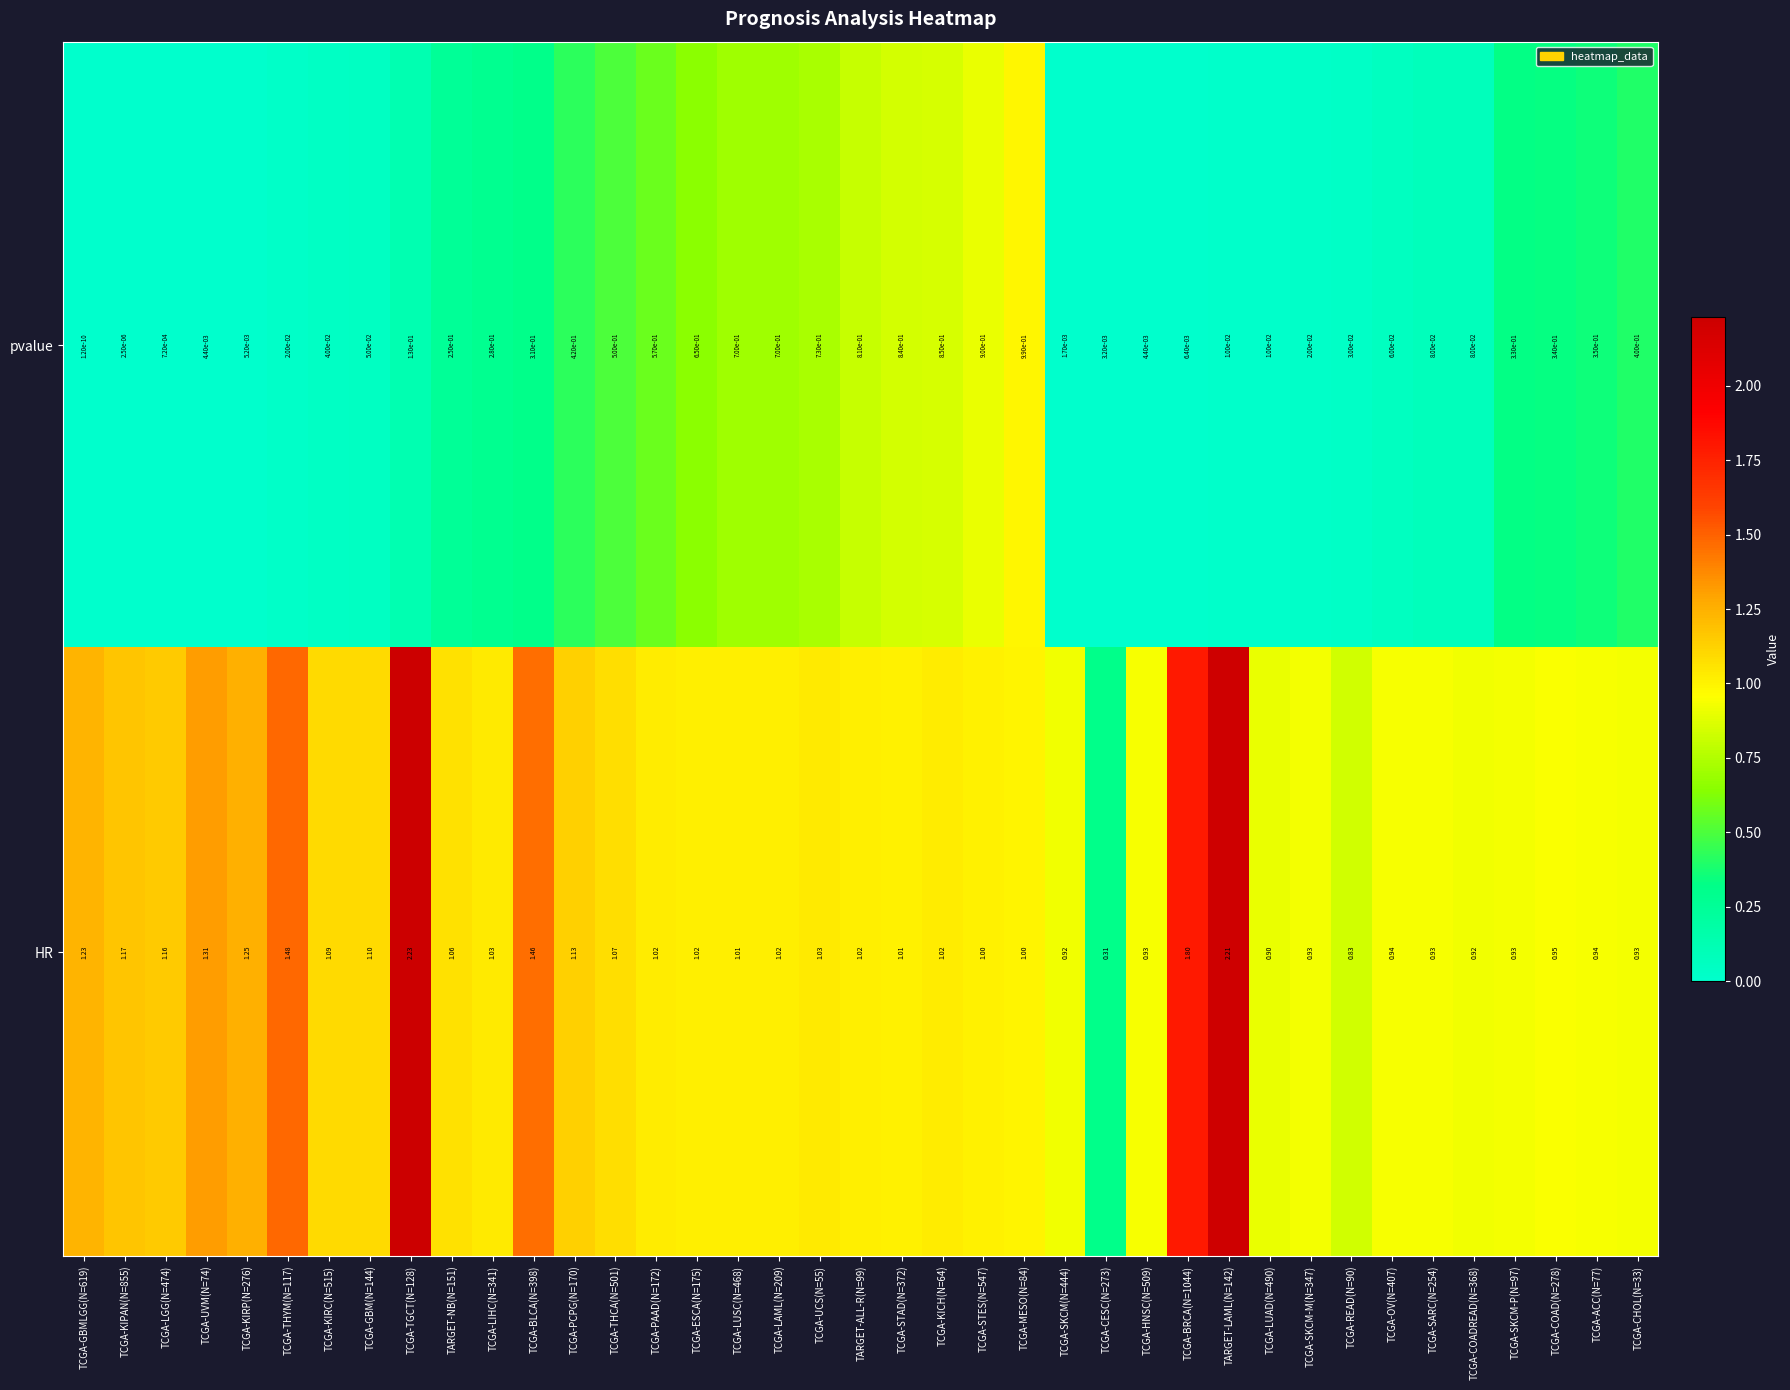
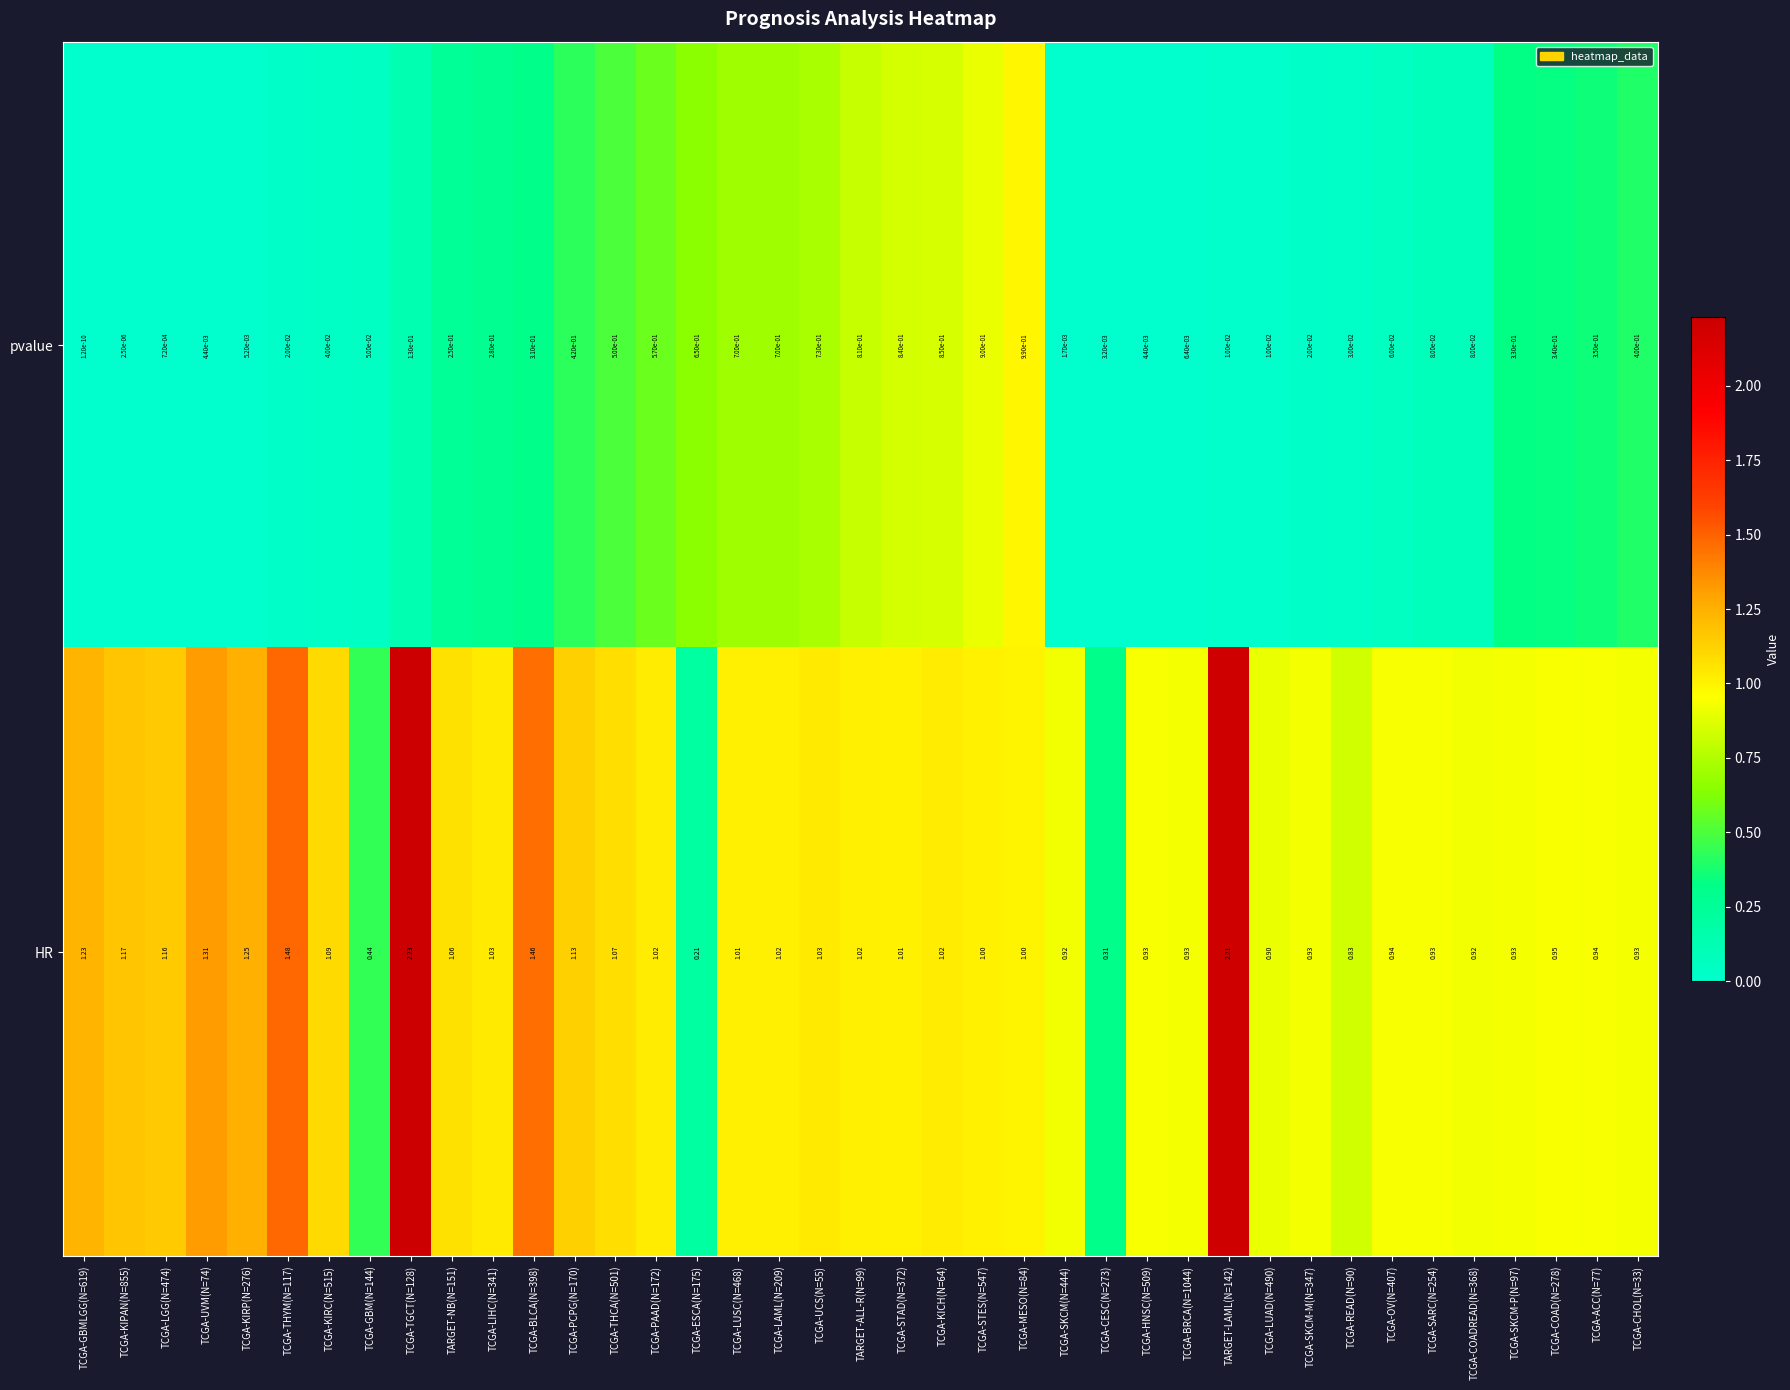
  {
    "pvalue": {
      "TCGA-GBMLGG(N=619)": "1.20e-10",
      "TCGA-KIPAN(N=855)": "2.50e-06",
      "TCGA-LGG(N=474)": "7.20e-04",
      "TCGA-UVM(N=74)": "4.40e-03",
      "TCGA-KIRP(N=276)": "5.20e-03",
      "TCGA-THYM(N=117)": "2.00e-02",
      "TCGA-KIRC(N=515)": "4.00e-02",
      "TCGA-GBM(N=144)": "5.00e-02",
      "TCGA-TGCT(N=128)": "1.30e-01",
      "TARGET-NB(N=151)": "2.50e-01",
      "TCGA-LIHC(N=341)": "2.80e-01",
      "TCGA-BLCA(N=398)": "3.10e-01",
      "TCGA-PCPG(N=170)": "4.20e-01",
      "TCGA-THCA(N=501)": "5.00e-01",
      "TCGA-PAAD(N=172)": "5.70e-01",
      "TCGA-ESCA(N=175)": "6.50e-01",
      "TCGA-LUSC(N=468)": "7.00e-01",
      "TCGA-LAML(N=209)": "7.00e-01",
      "TCGA-UCS(N=55)": "7.30e-01",
      "TARGET-ALL-R(N=99)": "8.10e-01",
      "TCGA-STAD(N=372)": "8.40e-01",
      "TCGA-KICH(N=64)": "8.50e-01",
      "TCGA-STES(N=547)": "9.00e-01",
      "TCGA-MESO(N=84)": "9.90e-01",
      "TCGA-SKCM(N=444)": "1.70e-03",
      "TCGA-CESC(N=273)": "3.20e-03",
      "TCGA-HNSC(N=509)": "4.40e-03",
      "TCGA-BRCA(N=1044)": "6.40e-03",
      "TARGET-LAML(N=142)": "1.00e-02",
      "TCGA-LUAD(N=490)": "1.00e-02",
      "TCGA-SKCM-M(N=347)": "2.00e-02",
      "TCGA-READ(N=90)": "3.00e-02",
      "TCGA-OV(N=407)": "6.00e-02",
      "TCGA-SARC(N=254)": "8.00e-02",
      "TCGA-COADREAD(N=368)": "8.00e-02",
      "TCGA-SKCM-P(N=97)": "3.30e-01",
      "TCGA-COAD(N=278)": "3.40e-01",
      "TCGA-ACC(N=77)": "3.50e-01",
      "TCGA-CHOL(N=33)": "4.00e-01"
    },
    "HR": {
      "TCGA-GBMLGG(N=619)": "1.23",
      "TCGA-KIPAN(N=855)": "1.17",
      "TCGA-LGG(N=474)": "1.16",
      "TCGA-UVM(N=74)": "1.31",
      "TCGA-KIRP(N=276)": "1.25",
      "TCGA-THYM(N=117)": "1.48",
      "TCGA-KIRC(N=515)": "1.09",
-     "TCGA-GBM(N=144)": "1.10",
+     "TCGA-GBM(N=144)": "0.44",
      "TCGA-TGCT(N=128)": "2.23",
      "TARGET-NB(N=151)": "1.06",
      "TCGA-LIHC(N=341)": "1.03",
      "TCGA-BLCA(N=398)": "1.46",
      "TCGA-PCPG(N=170)": "1.13",
      "TCGA-THCA(N=501)": "1.07",
      "TCGA-PAAD(N=172)": "1.02",
-     "TCGA-ESCA(N=175)": "1.02",
+     "TCGA-ESCA(N=175)": "0.21",
      "TCGA-LUSC(N=468)": "1.01",
      "TCGA-LAML(N=209)": "1.02",
      "TCGA-UCS(N=55)": "1.03",
      "TARGET-ALL-R(N=99)": "1.02",
      "TCGA-STAD(N=372)": "1.01",
      "TCGA-KICH(N=64)": "1.02",
      "TCGA-STES(N=547)": "1.00",
      "TCGA-MESO(N=84)": "1.00",
      "TCGA-SKCM(N=444)": "0.92",
      "TCGA-CESC(N=273)": "0.31",
      "TCGA-HNSC(N=509)": "0.93",
-     "TCGA-BRCA(N=1044)": "1.80",
+     "TCGA-BRCA(N=1044)": "0.93",
      "TARGET-LAML(N=142)": "2.21",
      "TCGA-LUAD(N=490)": "0.90",
      "TCGA-SKCM-M(N=347)": "0.93",
      "TCGA-READ(N=90)": "0.83",
      "TCGA-OV(N=407)": "0.94",
      "TCGA-SARC(N=254)": "0.93",
      "TCGA-COADREAD(N=368)": "0.92",
      "TCGA-SKCM-P(N=97)": "0.93",
      "TCGA-COAD(N=278)": "0.95",
      "TCGA-ACC(N=77)": "0.94",
      "TCGA-CHOL(N=33)": "0.93"
    }
  }
